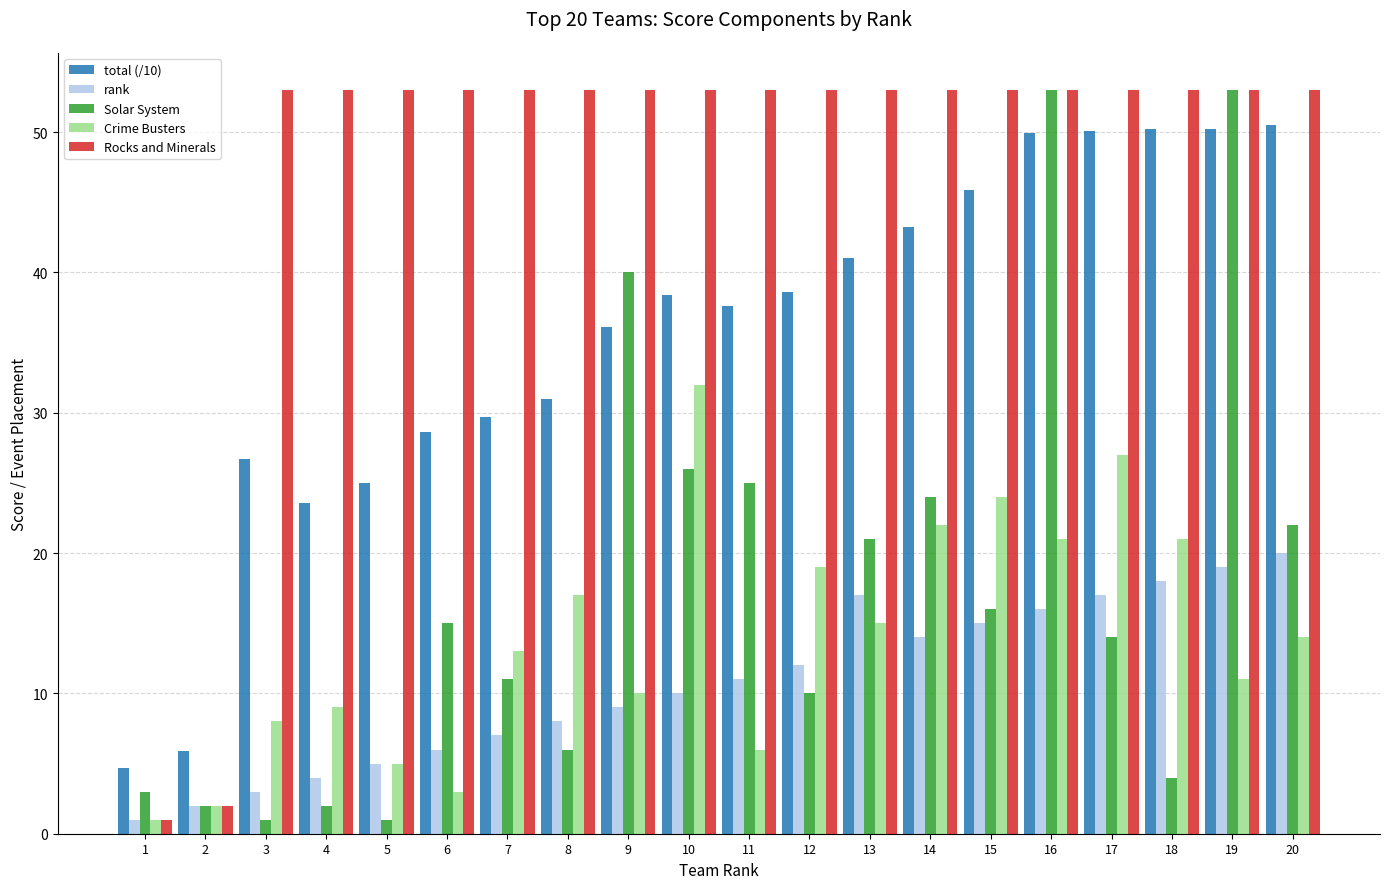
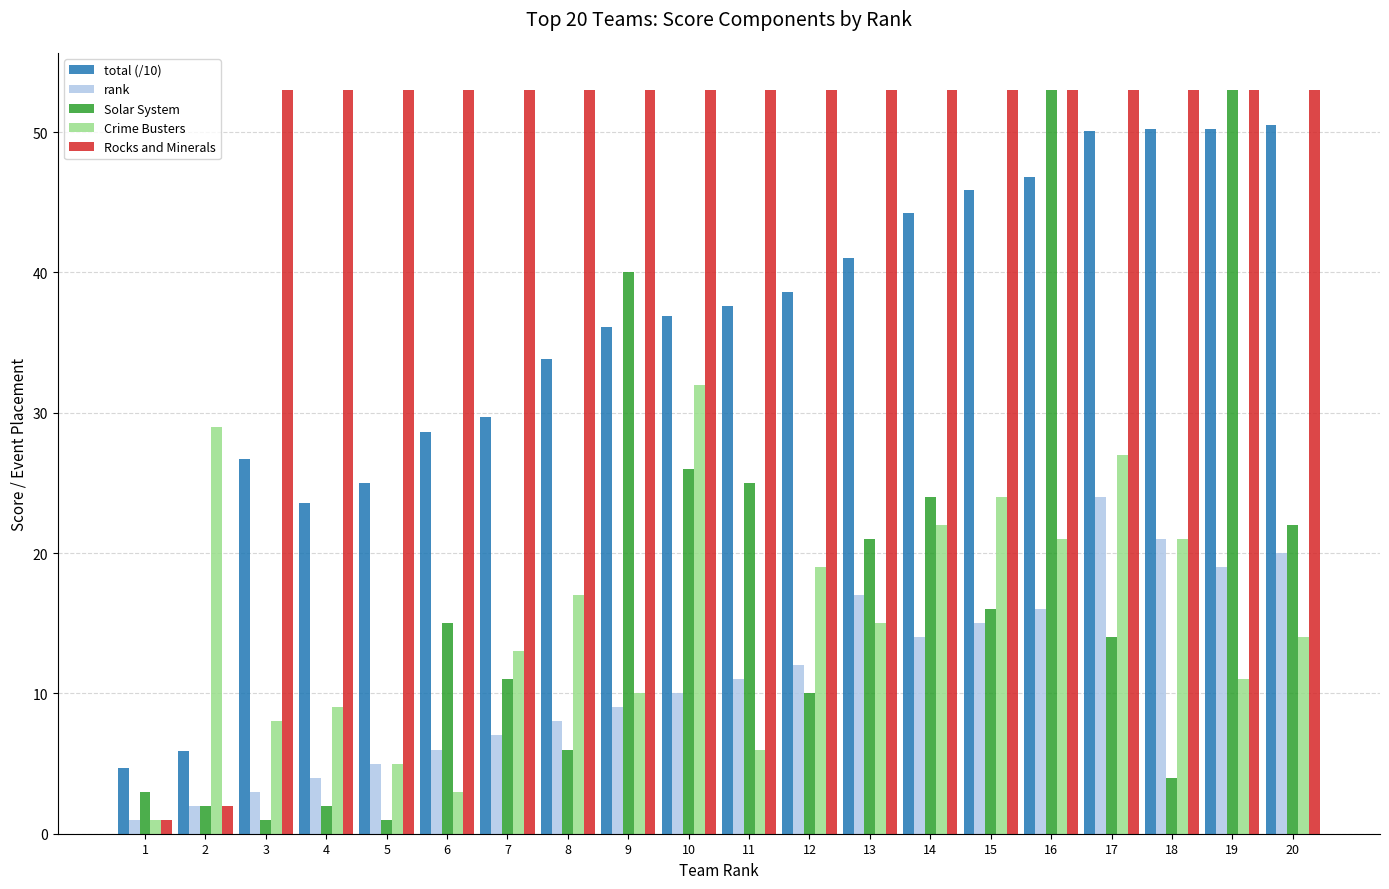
  {
    "total (/10)": {
      "1": 4.7,
      "2": 5.9,
      "3": 26.7,
      "4": 23.6,
      "5": 25.0,
      "6": 28.6,
      "7": 29.7,
-     "8": 31.0,
+     "8": 33.8,
      "9": 36.1,
-     "10": 38.4,
+     "10": 36.9,
      "11": 37.6,
      "12": 38.6,
      "13": 41.0,
-     "14": 43.2,
+     "14": 44.2,
      "15": 45.9,
-     "16": 49.9,
+     "16": 46.8,
      "17": 50.1,
      "18": 50.2,
      "19": 50.2,
      "20": 50.5
    },
    "rank": {
      "1": 1,
      "2": 2,
      "3": 3,
      "4": 4,
      "5": 5,
      "6": 6,
      "7": 7,
      "8": 8,
      "9": 9,
      "10": 10,
      "11": 11,
      "12": 12,
      "13": 17,
      "14": 14,
      "15": 15,
      "16": 16,
-     "17": 17,
-     "18": 18,
+     "17": 24,
+     "18": 21,
      "19": 19,
      "20": 20
    },
    "Solar System": {
      "1": 3.0,
      "2": 2.0,
      "3": 1.0,
      "4": 2.0,
      "5": 1.0,
      "6": 15.0,
      "7": 11.0,
      "8": 6.0,
      "9": 40.0,
      "10": 26.0,
      "11": 25.0,
      "12": 10.0,
      "13": 21.0,
      "14": 24.0,
      "15": 16.0,
      "16": 53.0,
      "17": 14.0,
      "18": 4.0,
      "19": 53.0,
      "20": 22.0
    },
    "Crime Busters": {
      "1": 1,
-     "2": 2,
+     "2": 29,
      "3": 8,
      "4": 9,
      "5": 5,
      "6": 3,
      "7": 13,
      "8": 17,
      "9": 10,
      "10": 32,
      "11": 6,
      "12": 19,
      "13": 15,
      "14": 22,
      "15": 24,
      "16": 21,
      "17": 27,
      "18": 21,
      "19": 11,
      "20": 14
    },
    "Rocks and Minerals": {
      "1": 1.0,
      "2": 2.0,
      "3": 53.0,
      "4": 53.0,
      "5": 53.0,
      "6": 53.0,
      "7": 53.0,
      "8": 53.0,
      "9": 53.0,
      "10": 53.0,
      "11": 53.0,
      "12": 53.0,
      "13": 53.0,
      "14": 53.0,
      "15": 53.0,
      "16": 53.0,
      "17": 53.0,
      "18": 53.0,
      "19": 53.0,
      "20": 53.0
    }
  }
